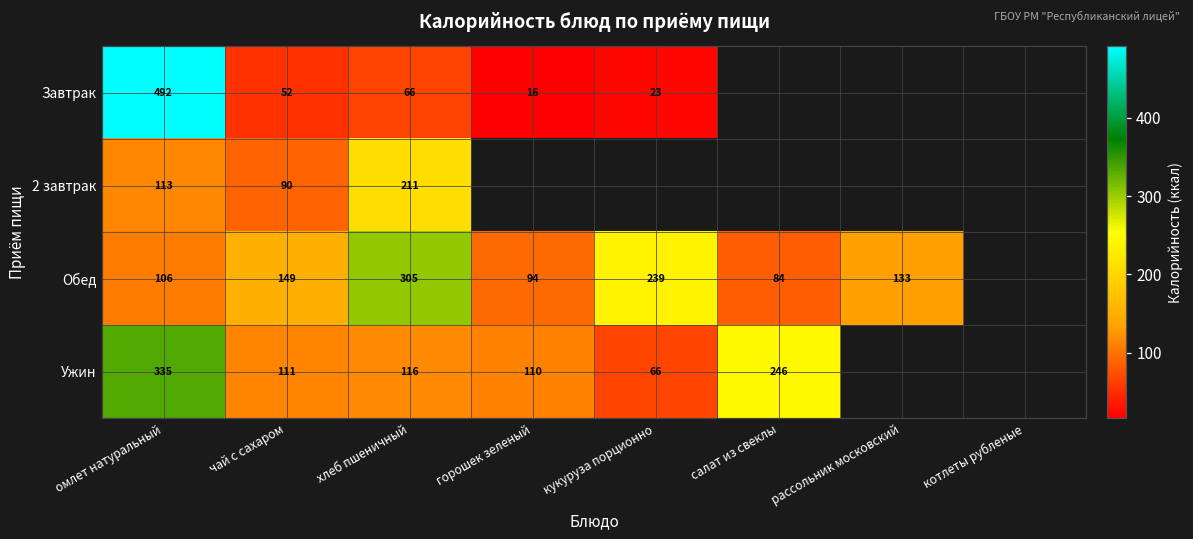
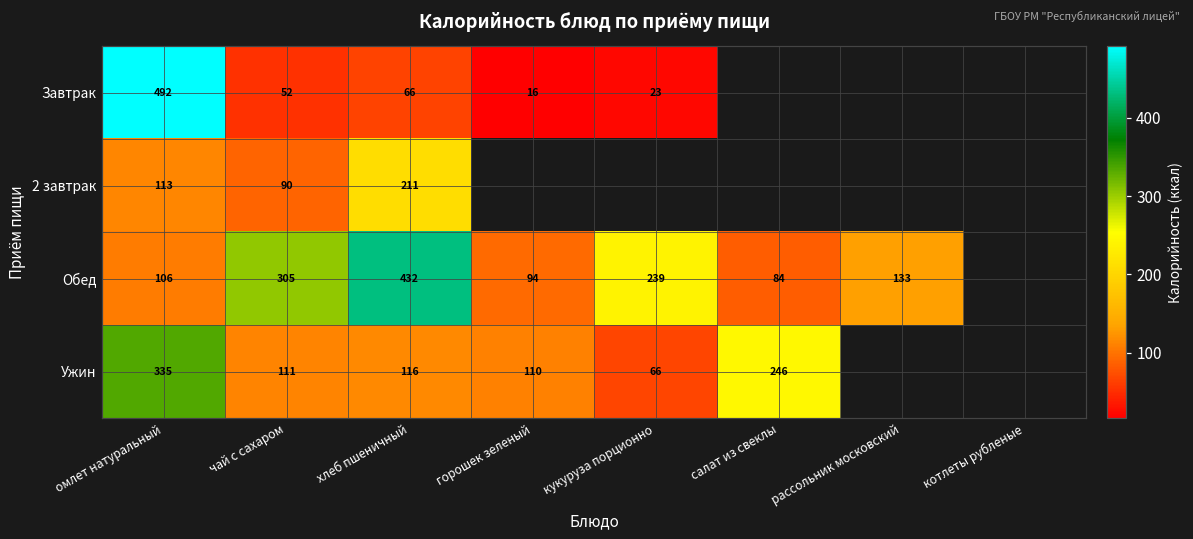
  {
    "Обед": {
-     "чай с сахаром": 149,
-     "хлеб пшеничный": 305
+     "чай с сахаром": 305,
+     "хлеб пшеничный": 432
    }
  }
